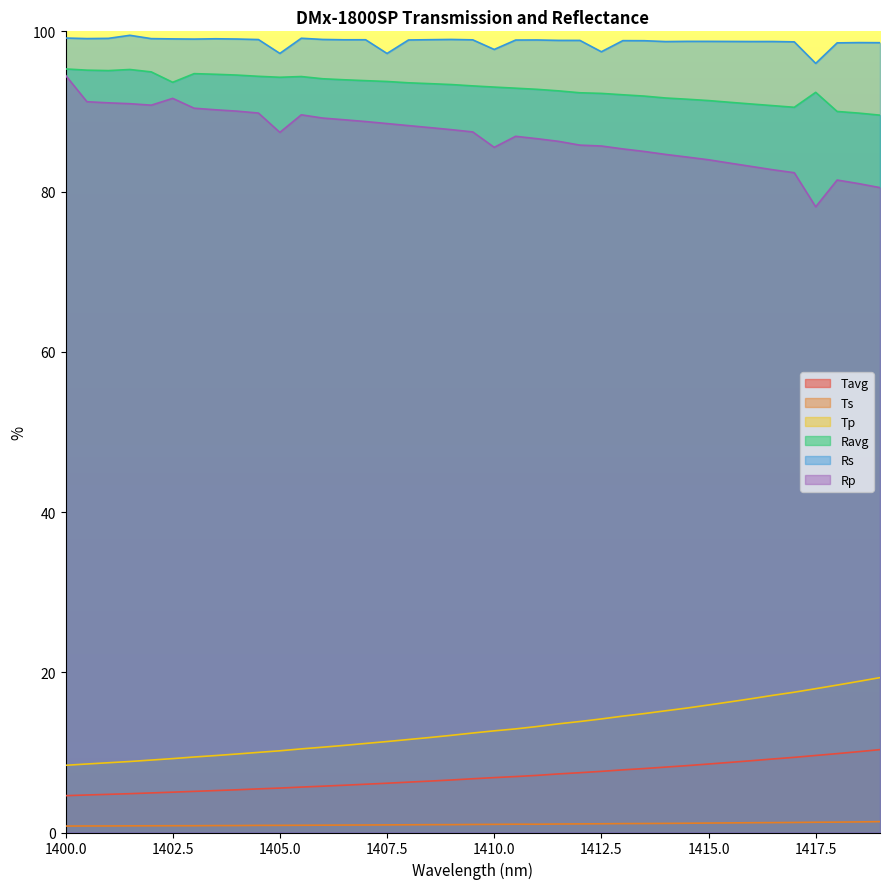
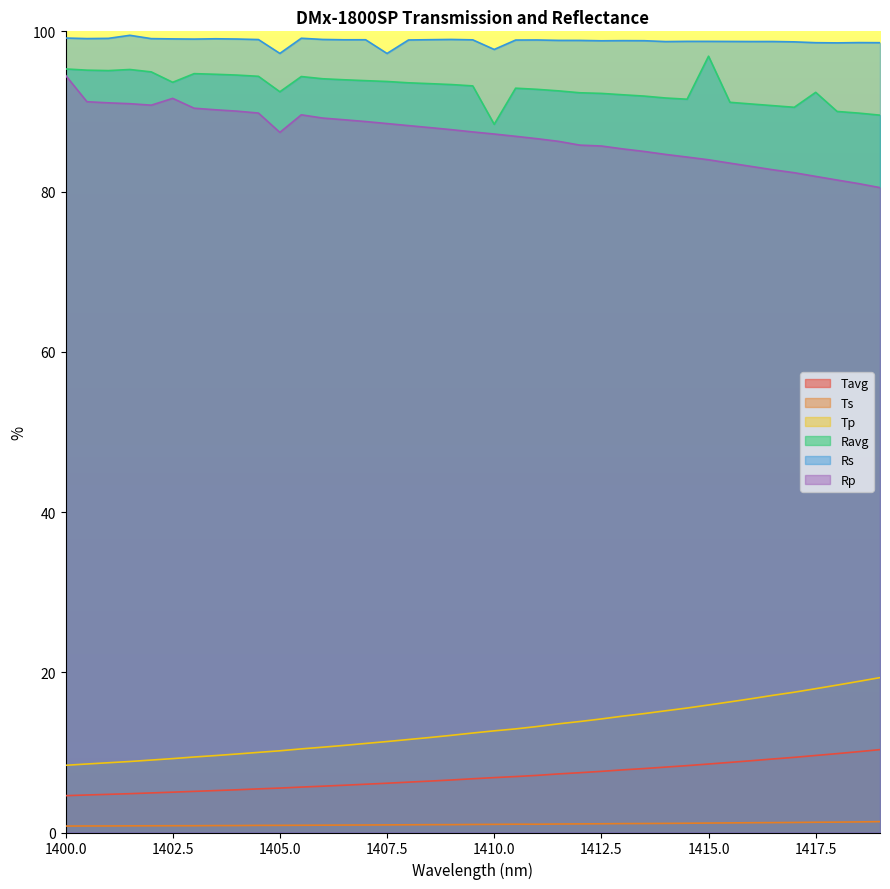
  {
    "Ravg": {
      "1400.0": 95,
      "1402.5": 94,
-     "1405.0": 94,
+     "1405.0": 92,
      "1407.5": 94,
-     "1410.0": 93,
+     "1410.0": 88,
      "1412.5": 92,
-     "1415.0": 91,
+     "1415.0": 97,
      "1417.5": 92
    },
    "Rs": {
      "1400.0": 99,
      "1402.5": 99,
      "1405.0": 97,
      "1407.5": 97,
      "1410.0": 98,
-     "1412.5": 97,
+     "1412.5": 99,
      "1415.0": 99,
-     "1417.5": 96
+     "1417.5": 99
    },
    "Rp": {
      "1400.0": 95,
      "1402.5": 92,
      "1405.0": 87,
      "1407.5": 88,
-     "1410.0": 86,
+     "1410.0": 87,
      "1412.5": 86,
      "1415.0": 84,
-     "1417.5": 78
+     "1417.5": 82
    }
  }
